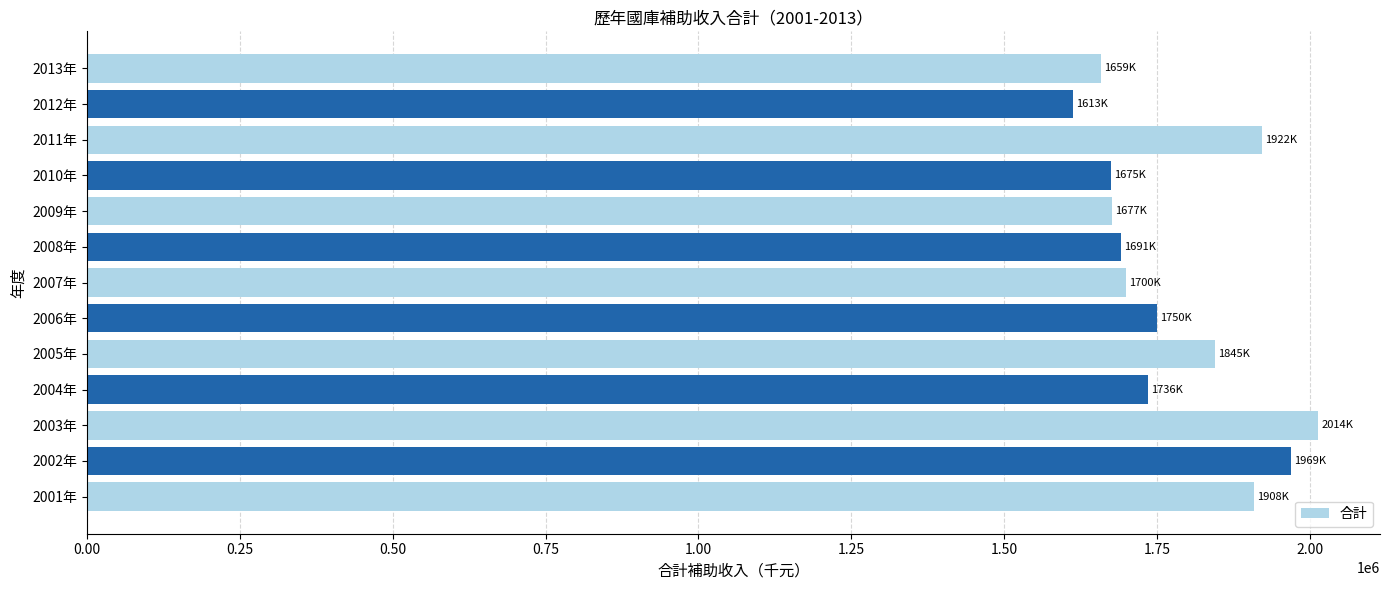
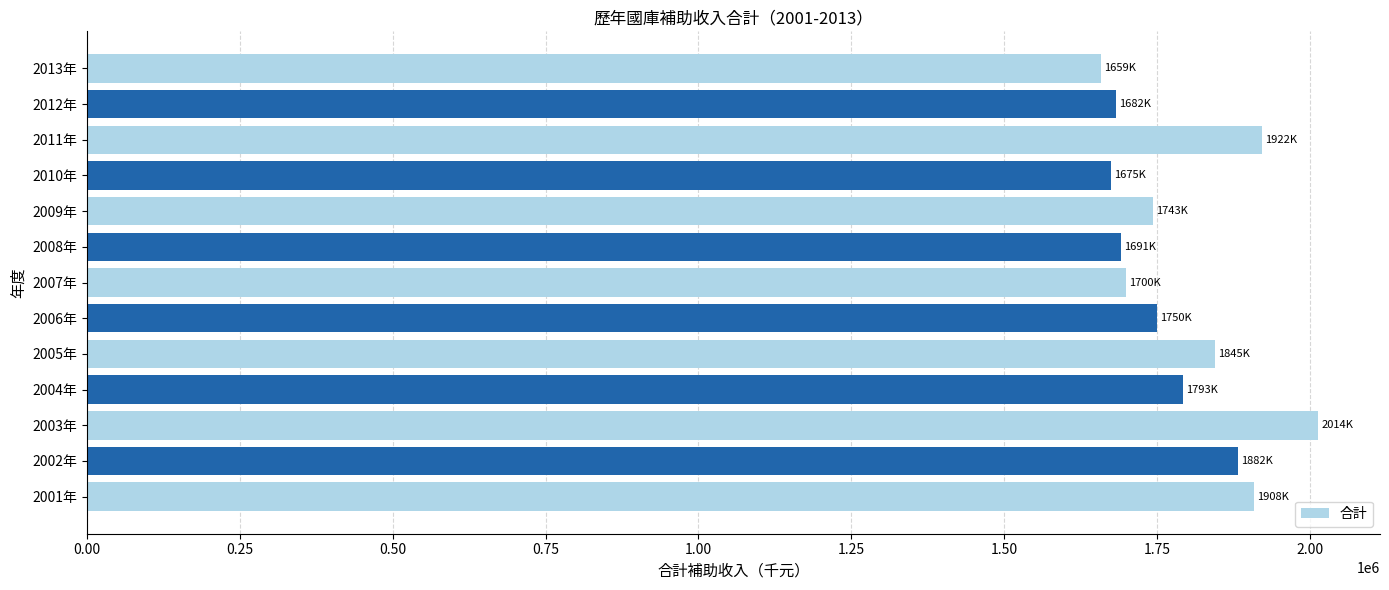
  {
    "2013年": "1659K",
-   "2012年": "1613K",
+   "2012年": "1682K",
    "2011年": "1922K",
    "2010年": "1675K",
-   "2009年": "1677K",
+   "2009年": "1743K",
    "2008年": "1691K",
    "2007年": "1700K",
    "2006年": "1750K",
    "2005年": "1845K",
-   "2004年": "1736K",
+   "2004年": "1793K",
    "2003年": "2014K",
-   "2002年": "1969K",
+   "2002年": "1882K",
    "2001年": "1908K"
  }
